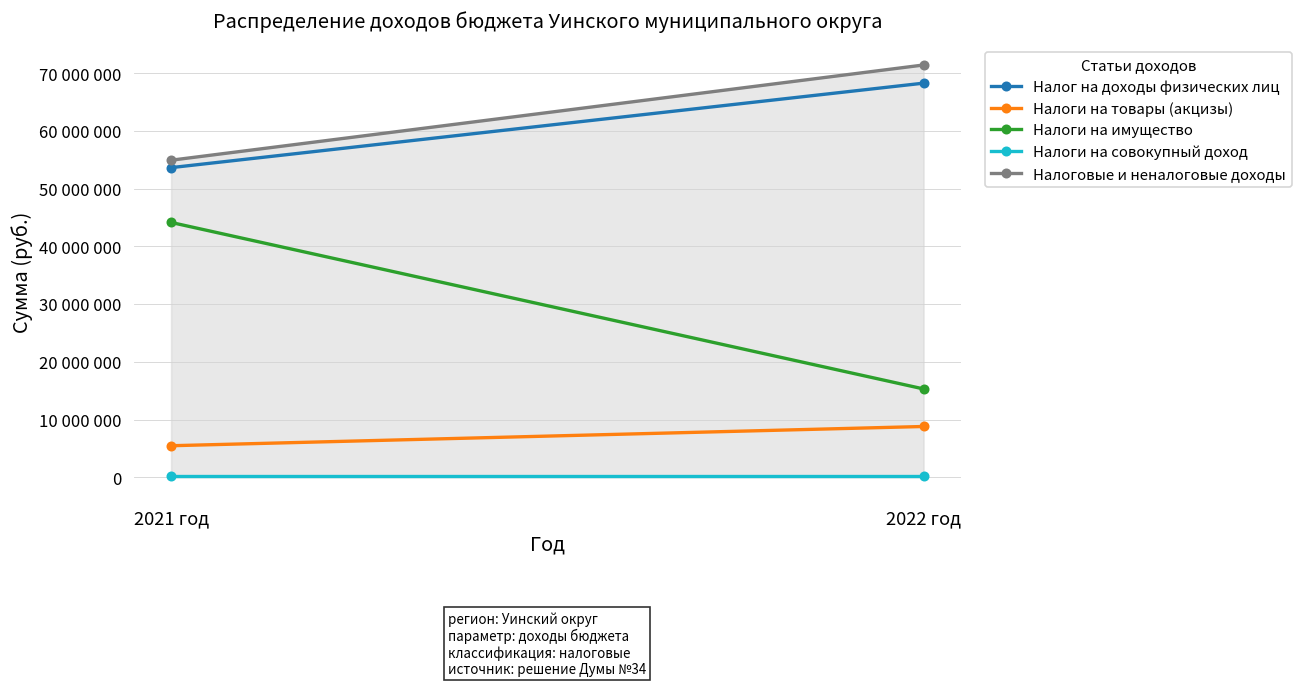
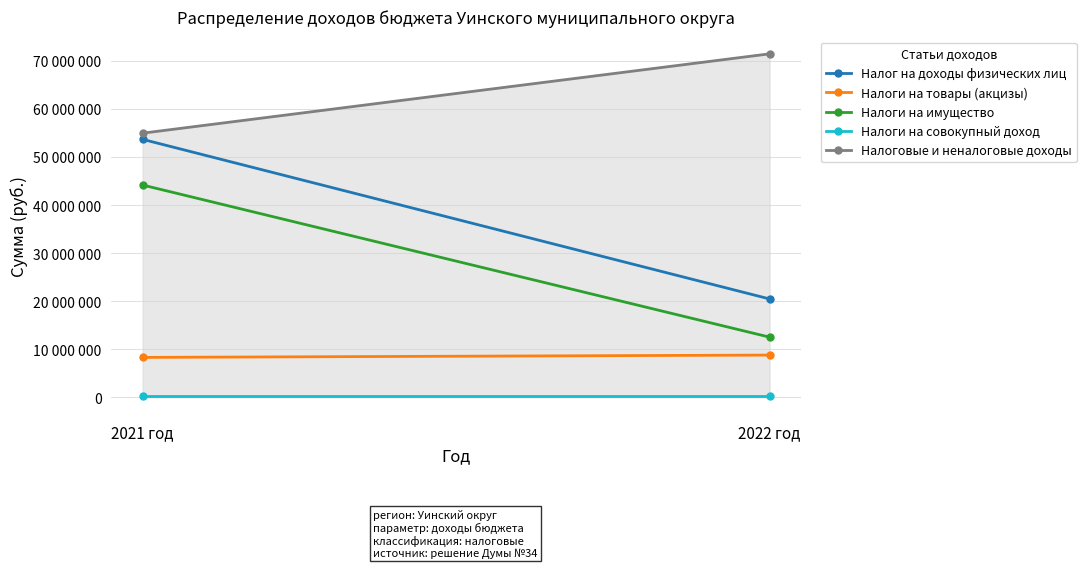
  {
    "Налог на доходы физических лиц": {
      "2021 год": 54000000,
-     "2022 год": 68000000
+     "2022 год": 20000000
    },
    "Налоги на товары (акцизы)": {
-     "2021 год": 5000000,
+     "2021 год": 8000000,
      "2022 год": 9000000
    },
    "Налоги на имущество": {
      "2021 год": 44000000,
-     "2022 год": 15000000
+     "2022 год": 13000000
    },
    "Налоги на совокупный доход": {
      "2021 год": 0,
      "2022 год": 0
    },
    "Налоговые и неналоговые доходы": {
      "2021 год": 55000000,
      "2022 год": 71000000
    }
  }
